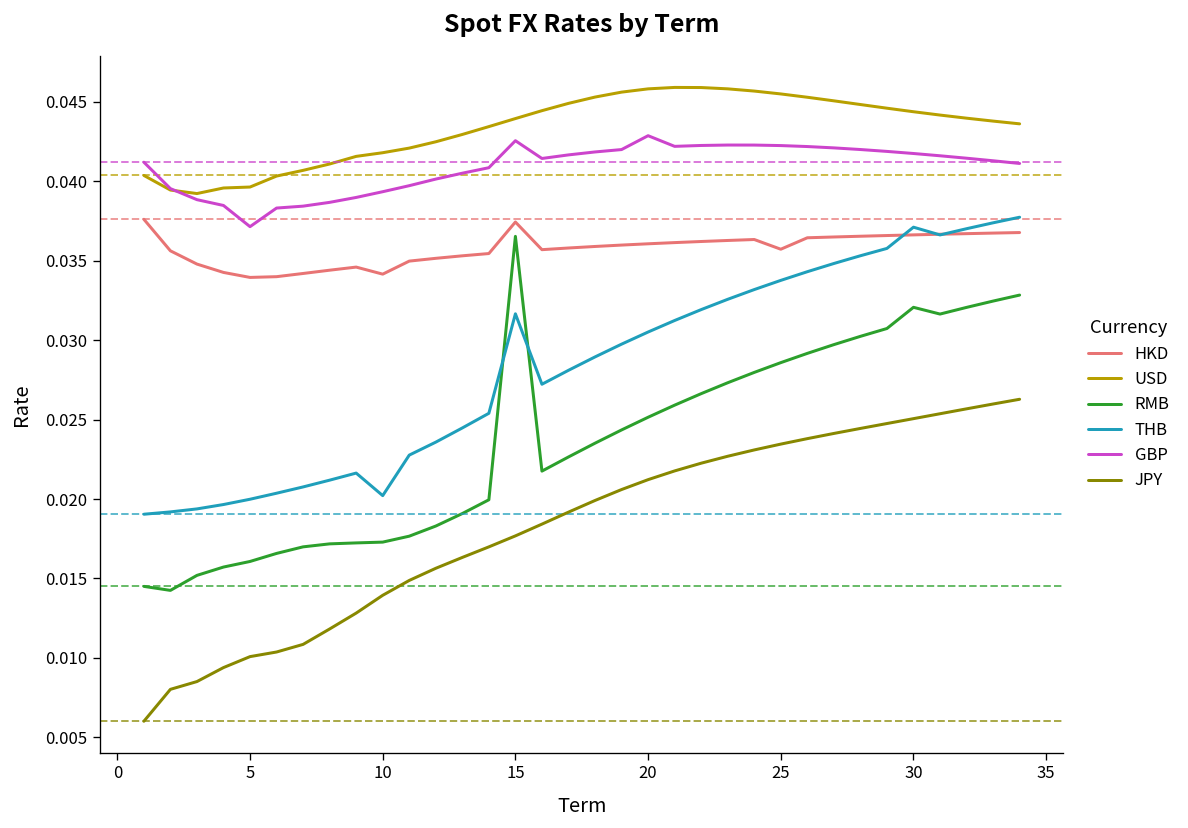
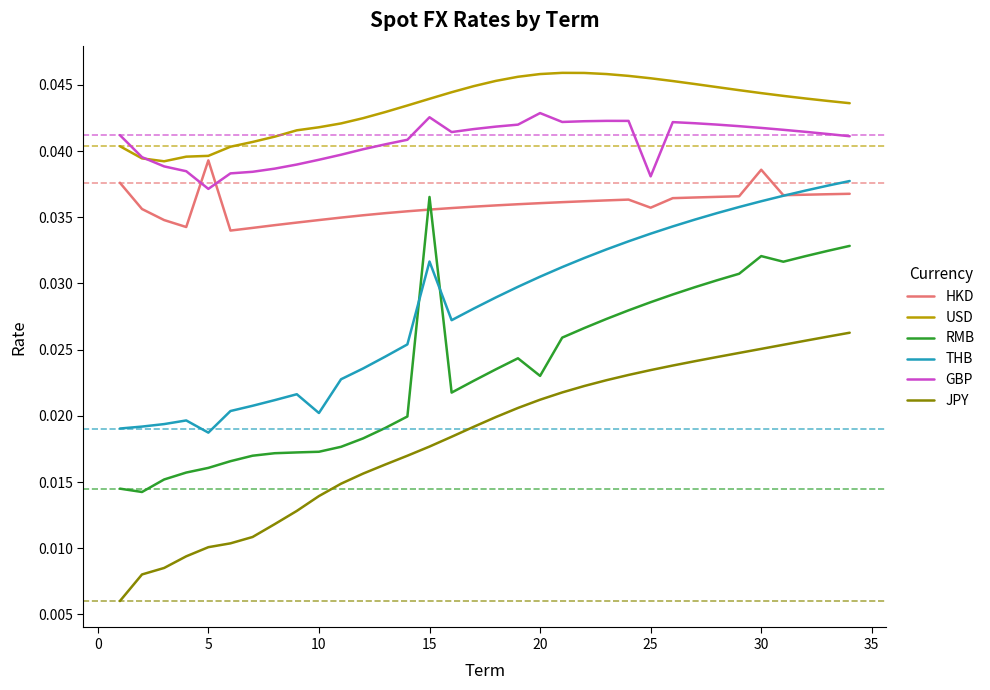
  {
    "HKD": {
-     "5": 0.0339,
-     "10": 0.0342,
-     "15": 0.0374,
+     "5": 0.0393,
+     "10": 0.0348,
+     "15": 0.0356,
      "20": 0.0361,
      "25": 0.0357,
-     "30": 0.0366
+     "30": 0.0386
    },
    "RMB": {
      "5": 0.0161,
      "10": 0.0173,
      "15": 0.0365,
-     "20": 0.0251,
+     "20": 0.0230,
      "25": 0.0286,
      "30": 0.0321
    },
    "THB": {
-     "5": 0.0200,
+     "5": 0.0187,
      "10": 0.0202,
      "15": 0.0317,
      "20": 0.0305,
      "25": 0.0338,
-     "30": 0.0371
+     "30": 0.0362
    },
    "GBP": {
      "5": 0.0371,
      "10": 0.0393,
      "15": 0.0426,
      "20": 0.0429,
-     "25": 0.0422,
+     "25": 0.0381,
      "30": 0.0418
    }
  }
